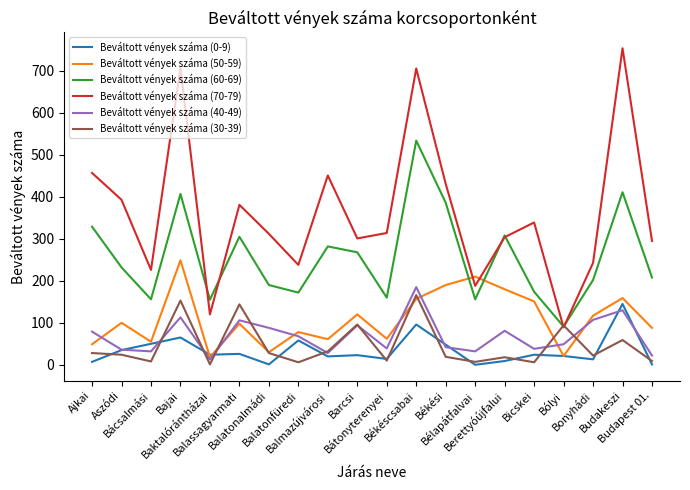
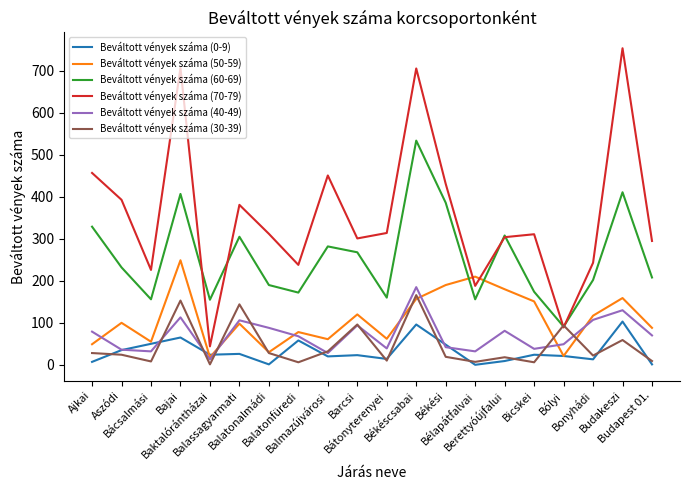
  {
    "Beváltott vények száma (0-9)": {
      "Ajkai": 10,
      "Bajai": 70,
      "Balassagyarmati": 30,
      "Balatonalmádi": 0,
      "Balatonfüredi": 60,
      "Balmazújvárosi": 20,
      "Barcsi": 20,
      "Békéscsabai": 100,
      "Bélapátfalvai": 0,
      "Berettyóújfalui": 10,
      "Bicskei": 20,
      "Bonyhádi": 10,
-     "Budakeszi": 150,
+     "Budakeszi": 100,
      "Budapest 01.": 0
    },
    "Beváltott vények száma (50-59)": {
      "Ajkai": 50,
      "Aszódi": 100,
      "Bajai": 250,
      "Balassagyarmati": 100,
      "Balatonfüredi": 80,
      "Balmazújvárosi": 60,
      "Barcsi": 120,
      "Bátonyterenyei": 60,
      "Békéscsabai": 160,
      "Békési": 190,
      "Bélapátfalvai": 210,
      "Berettyóújfalui": 180,
      "Bicskei": 150,
      "Bonyhádi": 120,
      "Budakeszi": 160,
      "Budapest 01.": 90
    },
    "Beváltott vények száma (60-69)": {
      "Ajkai": 330,
      "Aszódi": 230,
      "Bácsalmási": 160,
      "Bajai": 410,
      "Baktalórántházai": 160,
      "Balassagyarmati": 310,
      "Balatonalmádi": 190,
      "Balatonfüredi": 170,
      "Balmazújvárosi": 280,
      "Barcsi": 270,
      "Bátonyterenyei": 160,
      "Békéscsabai": 530,
      "Békési": 390,
      "Bélapátfalvai": 160,
      "Bicskei": 170,
      "Bonyhádi": 200,
      "Budakeszi": 410,
      "Budapest 01.": 210
    },
    "Beváltott vények száma (70-79)": {
      "Ajkai": 460,
      "Aszódi": 390,
      "Bácsalmási": 230,
-     "Baktalórántházai": 120,
+     "Baktalórántházai": 40,
      "Balassagyarmati": 380,
      "Balatonalmádi": 310,
      "Balatonfüredi": 240,
      "Balmazújvárosi": 450,
      "Barcsi": 300,
      "Bátonyterenyei": 310,
      "Békéscsabai": 710,
      "Békési": 430,
      "Bélapátfalvai": 190,
-     "Bicskei": 340,
+     "Bicskei": 310,
      "Bonyhádi": 240,
      "Budakeszi": 750,
      "Budapest 01.": 300
    },
    "Beváltott vények száma (40-49)": {
      "Ajkai": 80,
      "Bácsalmási": 30,
      "Bajai": 110,
      "Balassagyarmati": 110,
      "Balatonalmádi": 90,
      "Balatonfüredi": 70,
      "Bátonyterenyei": 40,
      "Békéscsabai": 180,
      "Bélapátfalvai": 30,
      "Berettyóújfalui": 80,
      "Bicskei": 40,
      "Bólyi": 50,
      "Bonyhádi": 110,
      "Budakeszi": 130,
-     "Budapest 01.": 20
+     "Budapest 01.": 70
    },
    "Beváltott vények száma (30-39)": {
      "Ajkai": 30,
      "Aszódi": 20,
      "Bácsalmási": 10,
      "Bajai": 150,
      "Baktalórántházai": 0,
      "Balassagyarmati": 140,
      "Balatonfüredi": 10,
      "Békéscsabai": 170,
      "Békési": 20,
      "Bélapátfalvai": 10,
      "Berettyóújfalui": 20,
      "Bicskei": 10,
      "Bonyhádi": 20,
      "Budakeszi": 60,
      "Budapest 01.": 10
    }
  }
